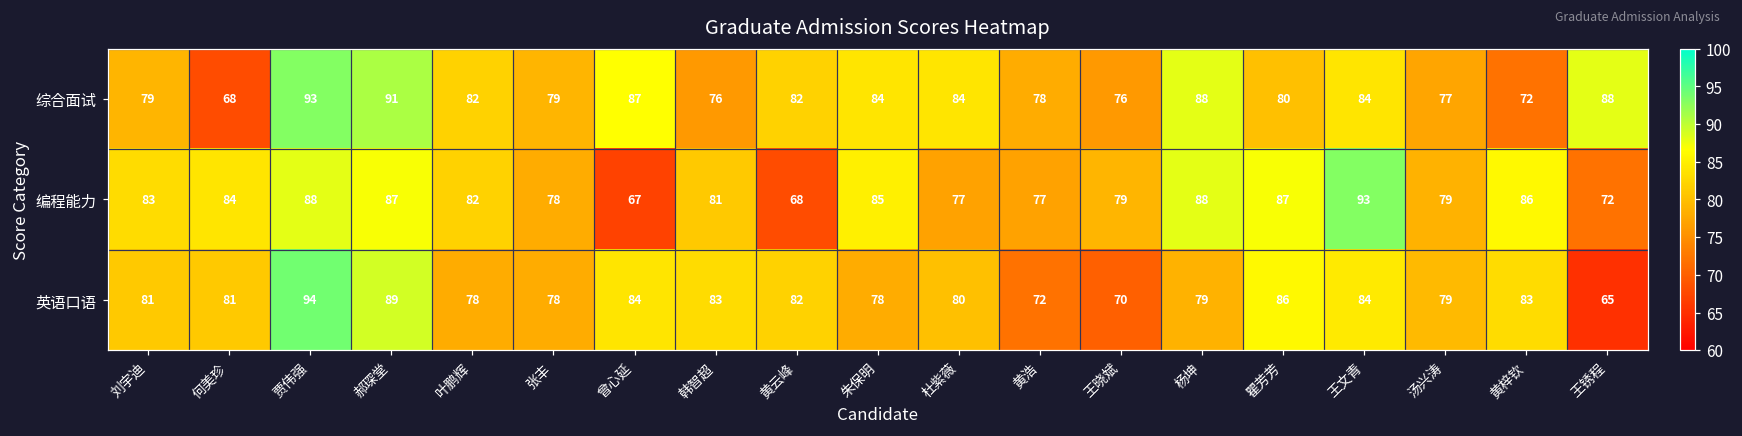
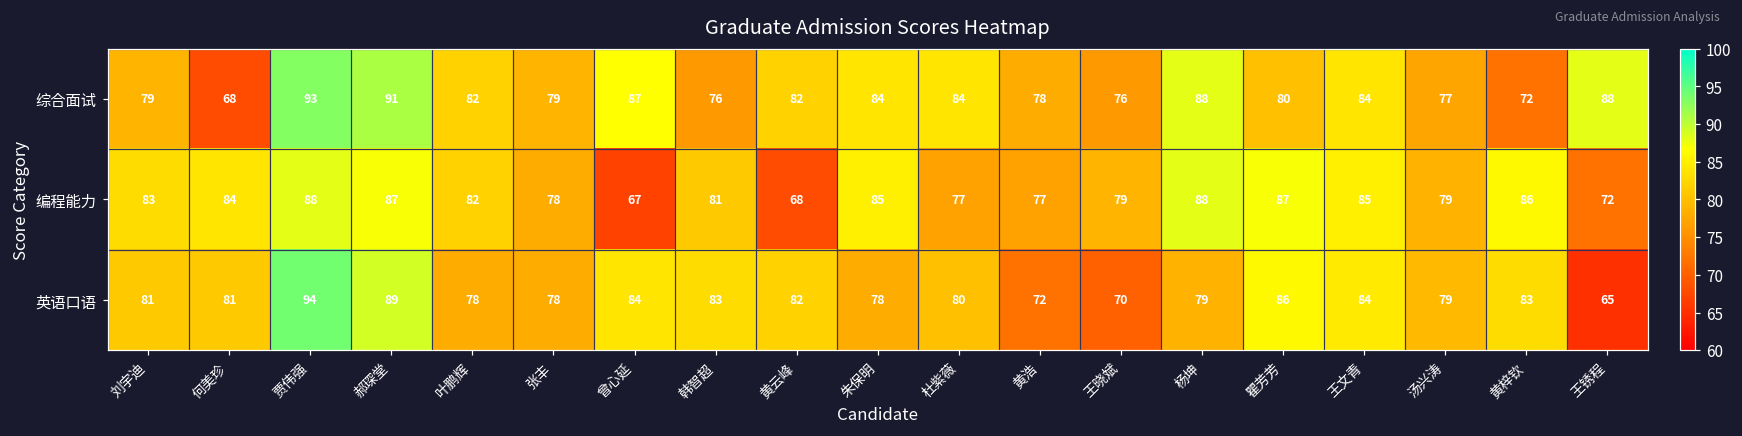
  {
    "综合面试": {
      "刘宇迪": 79,
      "何美珍": 68,
      "贾伟强": 93,
      "郝琛堂": 91,
      "叶鹏辉": 82,
      "张丰": 79,
      "曾心延": 87,
      "韩智超": 76,
      "黄云峰": 82,
      "朱保明": 84,
      "杜紫薇": 84,
      "黄浩": 78,
      "王晓斌": 76,
      "杨坤": 88,
      "瞿芳芳": 80,
      "王文青": 84,
      "汤兴涛": 77,
      "黄梓钦": 72,
      "王锈程": 88
    },
    "编程能力": {
      "刘宇迪": 83,
      "何美珍": 84,
      "贾伟强": 88,
      "郝琛堂": 87,
      "叶鹏辉": 82,
      "张丰": 78,
      "曾心延": 67,
      "韩智超": 81,
      "黄云峰": 68,
      "朱保明": 85,
      "杜紫薇": 77,
      "黄浩": 77,
      "王晓斌": 79,
      "杨坤": 88,
      "瞿芳芳": 87,
-     "王文青": 93,
+     "王文青": 85,
      "汤兴涛": 79,
      "黄梓钦": 86,
      "王锈程": 72
    },
    "英语口语": {
      "刘宇迪": 81,
      "何美珍": 81,
      "贾伟强": 94,
      "郝琛堂": 89,
      "叶鹏辉": 78,
      "张丰": 78,
      "曾心延": 84,
      "韩智超": 83,
      "黄云峰": 82,
      "朱保明": 78,
      "杜紫薇": 80,
      "黄浩": 72,
      "王晓斌": 70,
      "杨坤": 79,
      "瞿芳芳": 86,
      "王文青": 84,
      "汤兴涛": 79,
      "黄梓钦": 83,
      "王锈程": 65
    }
  }
